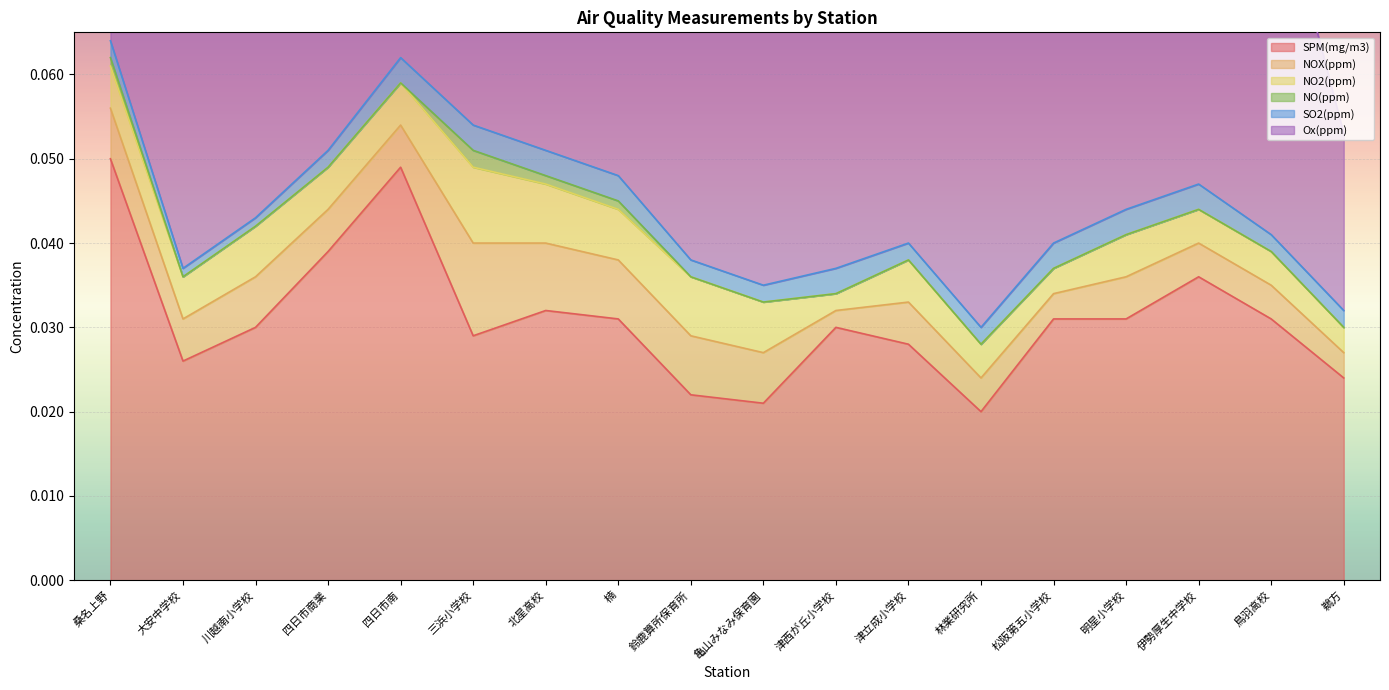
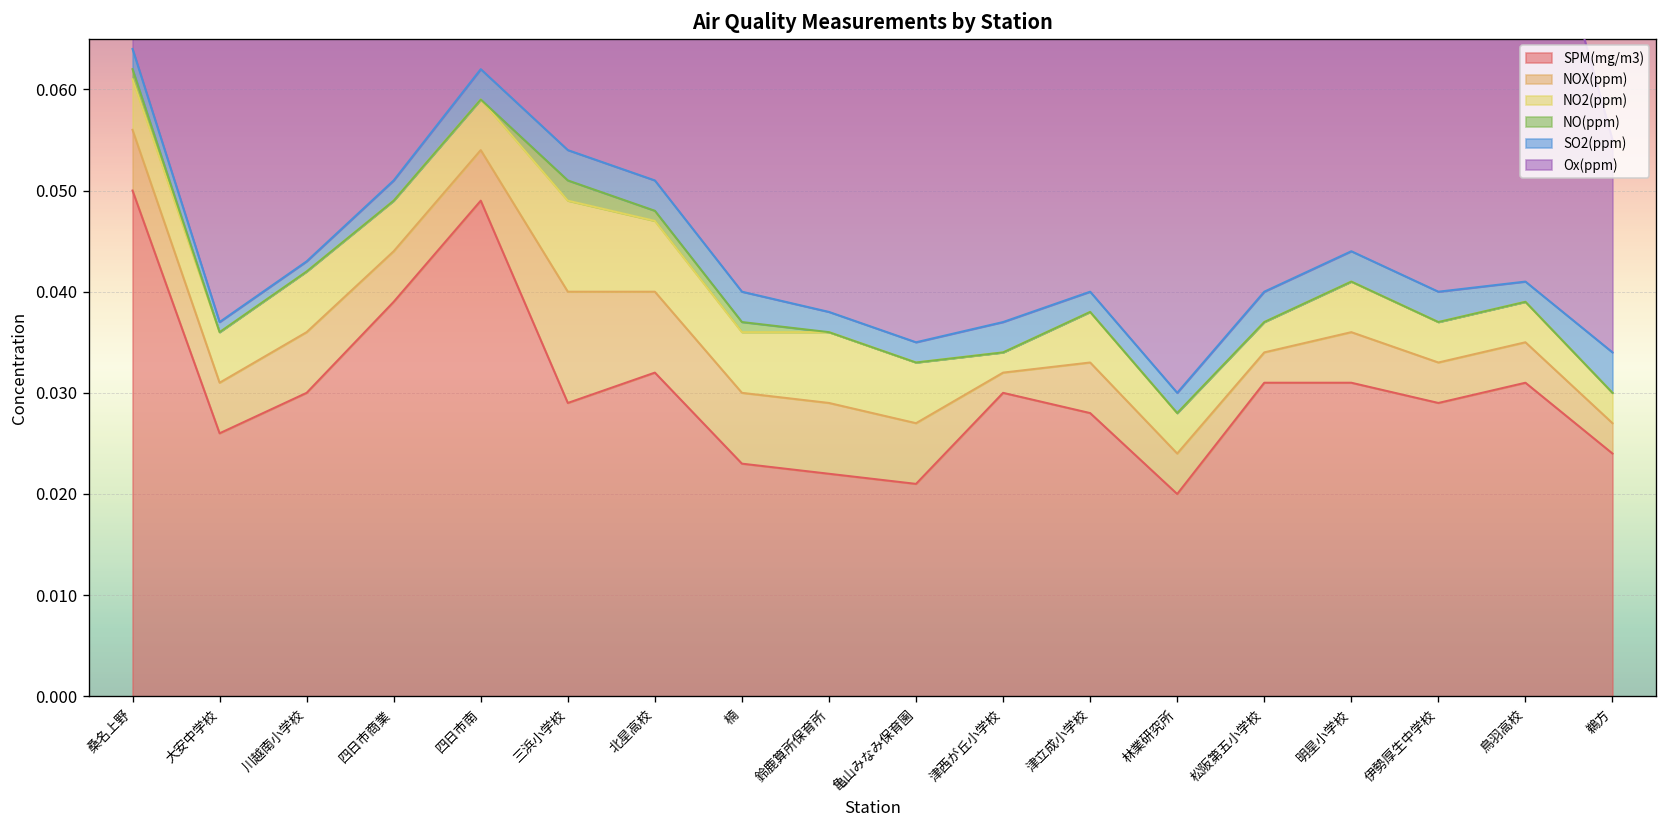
  {
    "SPM(mg/m3)": {
      "桑名上野": 0.050,
      "大安中学校": 0.026,
      "川越南小学校": 0.030,
      "四日市商業": 0.039,
      "四日市南": 0.049,
      "三浜小学校": 0.029,
      "北星高校": 0.032,
-     "楠": 0.031,
+     "楠": 0.023,
      "鈴鹿算所保育所": 0.022,
      "亀山みなみ保育園": 0.021,
      "津西が丘小学校": 0.030,
      "津立成小学校": 0.028,
      "林業研究所": 0.020,
      "松阪第五小学校": 0.031,
      "明星小学校": 0.031,
-     "伊勢厚生中学校": 0.036,
+     "伊勢厚生中学校": 0.029,
      "鳥羽高校": 0.031,
      "鵜方": 0.024
    },
    "NO(ppm)": {
      "桑名上野": 0.001,
      "三浜小学校": 0.002,
      "北星高校": 0.001,
      "楠": 0.001
    },
    "SO2(ppm)": {
      "桑名上野": 0.002,
      "大安中学校": 0.001,
      "川越南小学校": 0.001,
      "四日市商業": 0.002,
      "四日市南": 0.003,
      "三浜小学校": 0.003,
      "北星高校": 0.003,
      "楠": 0.003,
      "鈴鹿算所保育所": 0.002,
      "亀山みなみ保育園": 0.002,
      "津西が丘小学校": 0.003,
      "津立成小学校": 0.002,
      "林業研究所": 0.002,
      "松阪第五小学校": 0.003,
      "明星小学校": 0.003,
      "伊勢厚生中学校": 0.003,
      "鳥羽高校": 0.002,
-     "鵜方": 0.002
+     "鵜方": 0.004
    }
  }
